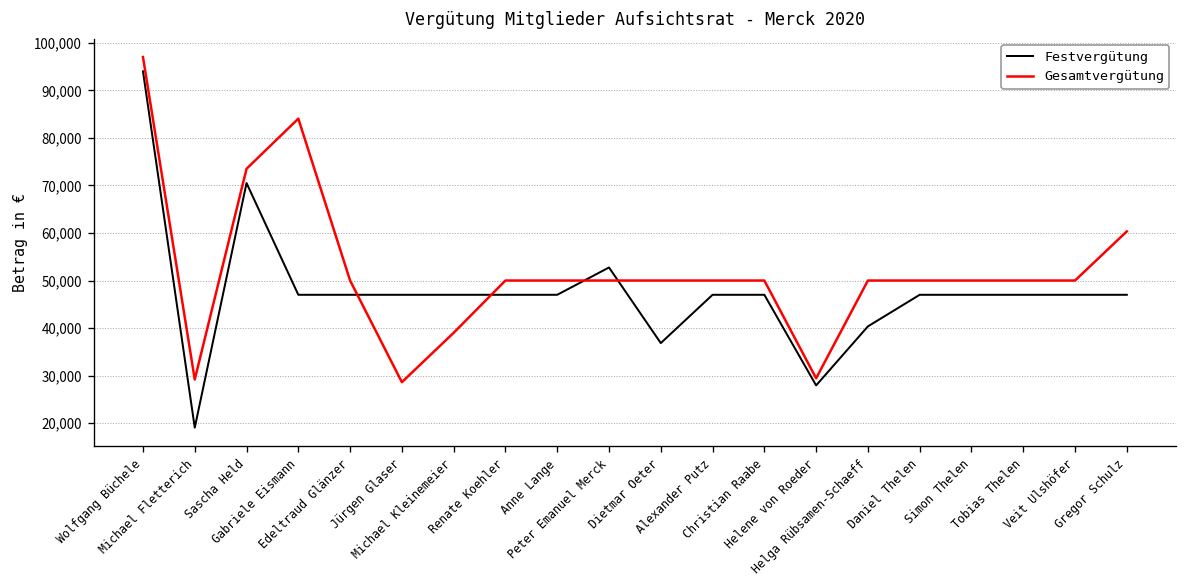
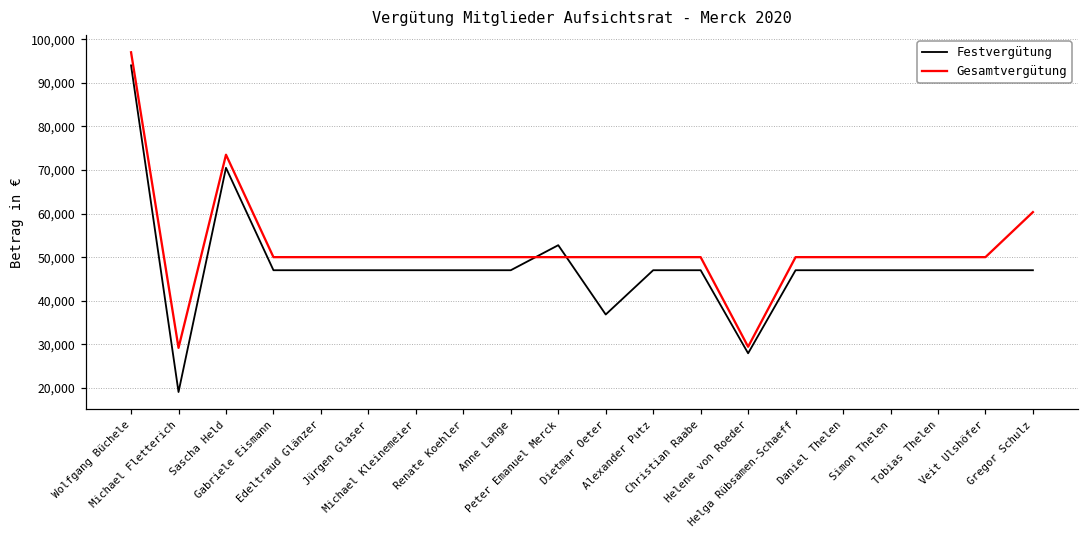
  {
    "Festvergütung": {
      "Wolfgang Büchele": "94,000",
      "Michael Fletterich": "19,000",
      "Sascha Held": "71,000",
      "Gabriele Eismann": "47,000",
      "Edeltraud Glänzer": "47,000",
      "Jürgen Glaser": "47,000",
      "Michael Kleinemeier": "47,000",
      "Renate Koehler": "47,000",
      "Anne Lange": "47,000",
      "Peter Emanuel Merck": "53,000",
      "Dietmar Oeter": "37,000",
      "Alexander Putz": "47,000",
      "Christian Raabe": "47,000",
      "Helene von Roeder": "28,000",
-     "Helga Rübsamen-Schaeff": "40,000",
+     "Helga Rübsamen-Schaeff": "47,000",
      "Daniel Thelen": "47,000",
      "Simon Thelen": "47,000",
      "Tobias Thelen": "47,000",
      "Veit Ulshöfer": "47,000",
      "Gregor Schulz": "47,000"
    },
    "Gesamtvergütung": {
      "Wolfgang Büchele": "97,000",
      "Michael Fletterich": "29,000",
      "Sascha Held": "74,000",
-     "Gabriele Eismann": "84,000",
+     "Gabriele Eismann": "50,000",
      "Edeltraud Glänzer": "50,000",
-     "Jürgen Glaser": "29,000",
-     "Michael Kleinemeier": "39,000",
+     "Jürgen Glaser": "50,000",
+     "Michael Kleinemeier": "50,000",
      "Renate Koehler": "50,000",
      "Anne Lange": "50,000",
      "Peter Emanuel Merck": "50,000",
      "Dietmar Oeter": "50,000",
      "Alexander Putz": "50,000",
      "Christian Raabe": "50,000",
      "Helene von Roeder": "29,000",
      "Helga Rübsamen-Schaeff": "50,000",
      "Daniel Thelen": "50,000",
      "Simon Thelen": "50,000",
      "Tobias Thelen": "50,000",
      "Veit Ulshöfer": "50,000",
      "Gregor Schulz": "60,000"
    }
  }
